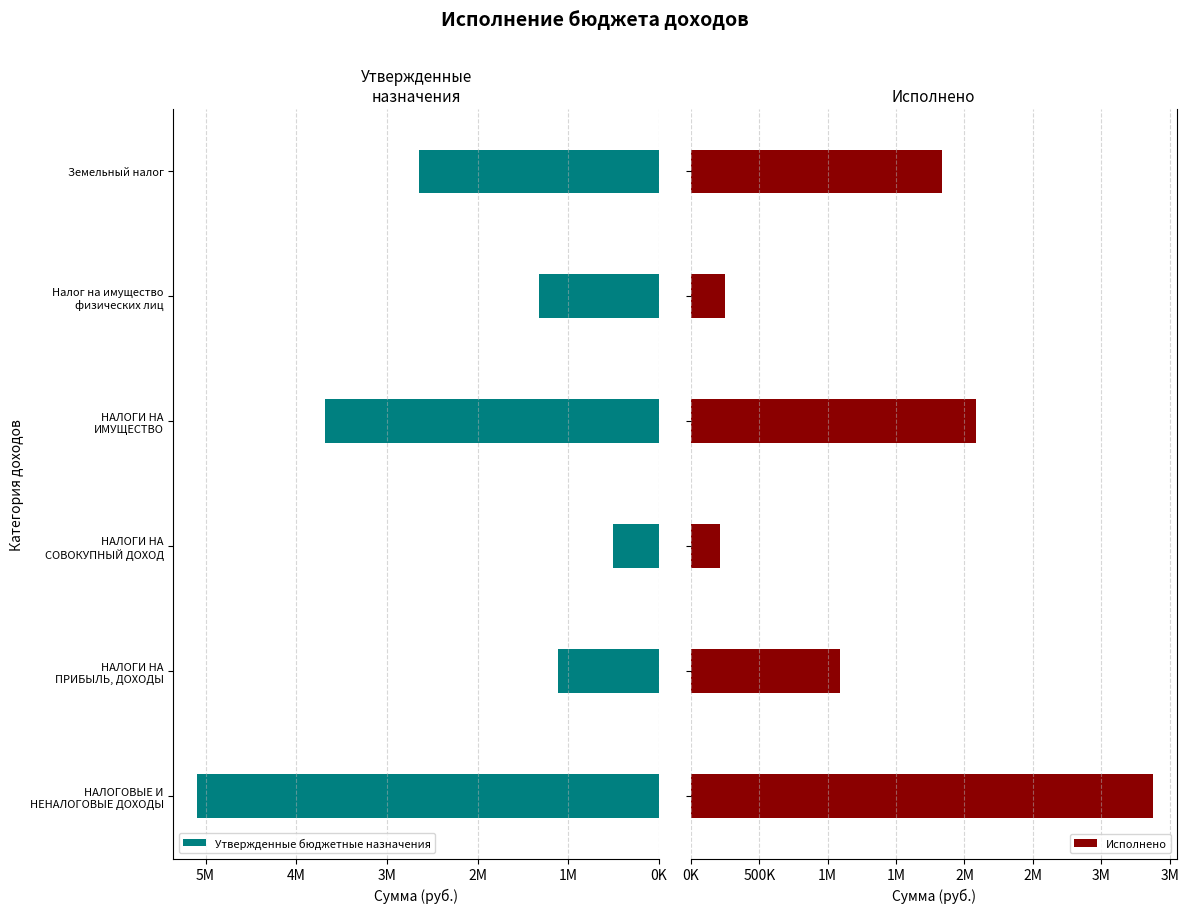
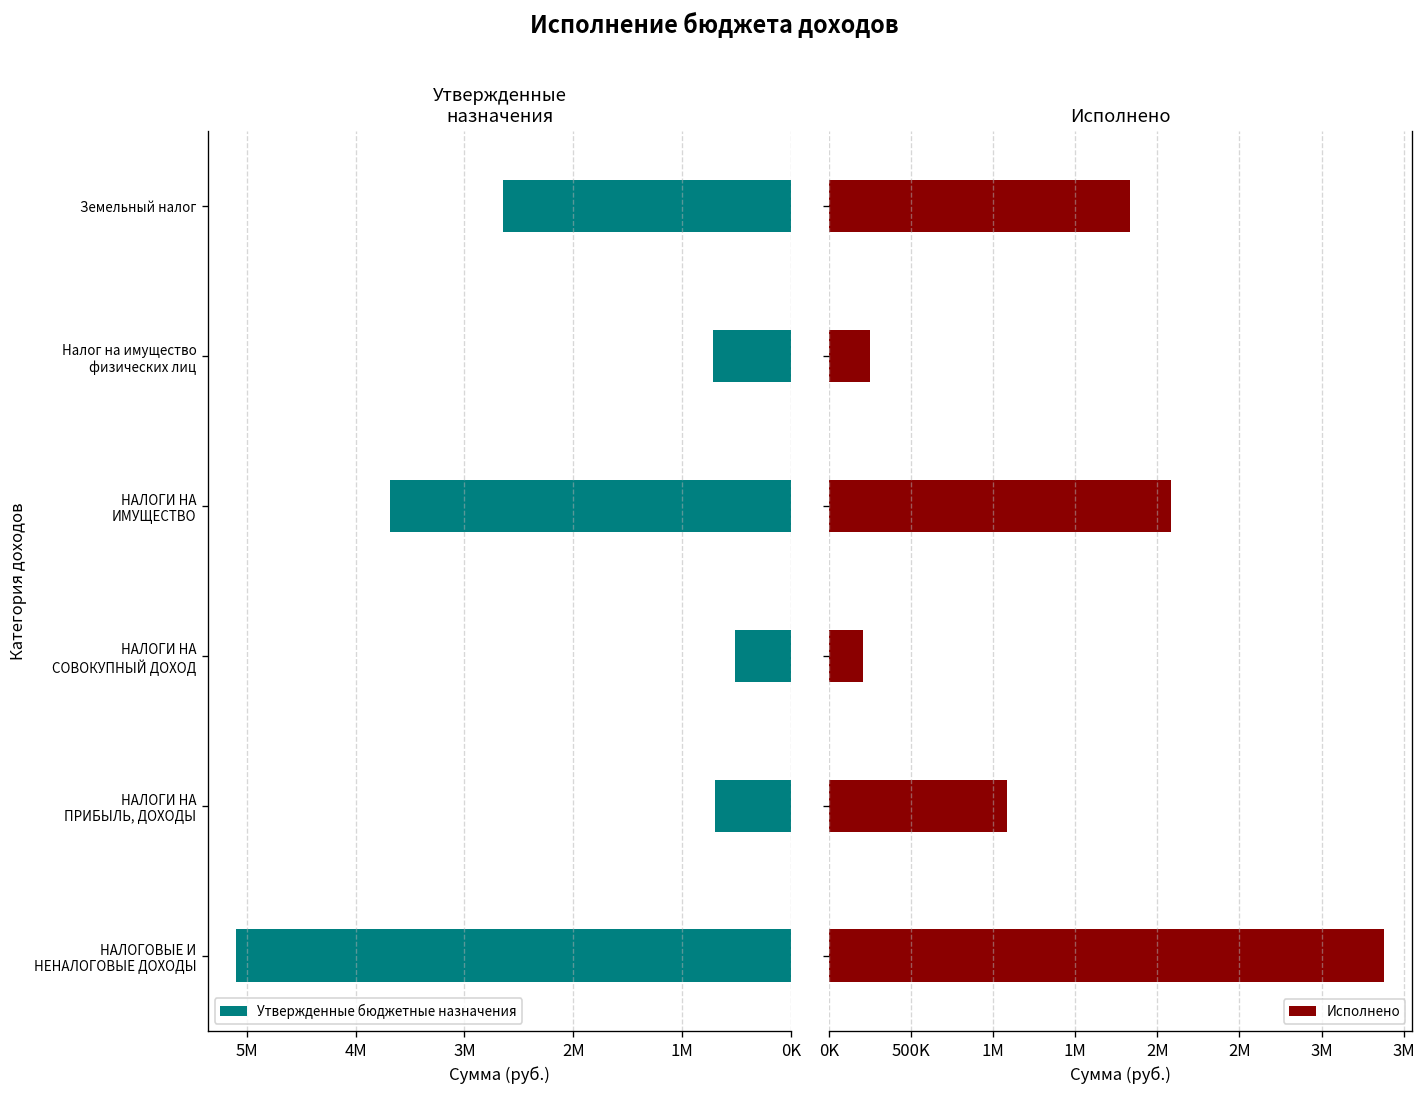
  {
    "Утвержденные назначения": {
      "Земельный налог": 2600000,
-     "Налог на имущество физических лиц": 1300000,
+     "Налог на имущество физических лиц": 700000,
      "НАЛОГИ НА ИМУЩЕСТВО": 3700000,
      "НАЛОГИ НА СОВОКУПНЫЙ ДОХОД": 500000,
-     "НАЛОГИ НА ПРИБЫЛЬ, ДОХОДЫ": 1100000,
+     "НАЛОГИ НА ПРИБЫЛЬ, ДОХОДЫ": 700000,
      "НАЛОГОВЫЕ И НЕНАЛОГОВЫЕ ДОХОДЫ": 5100000
    }
  }
